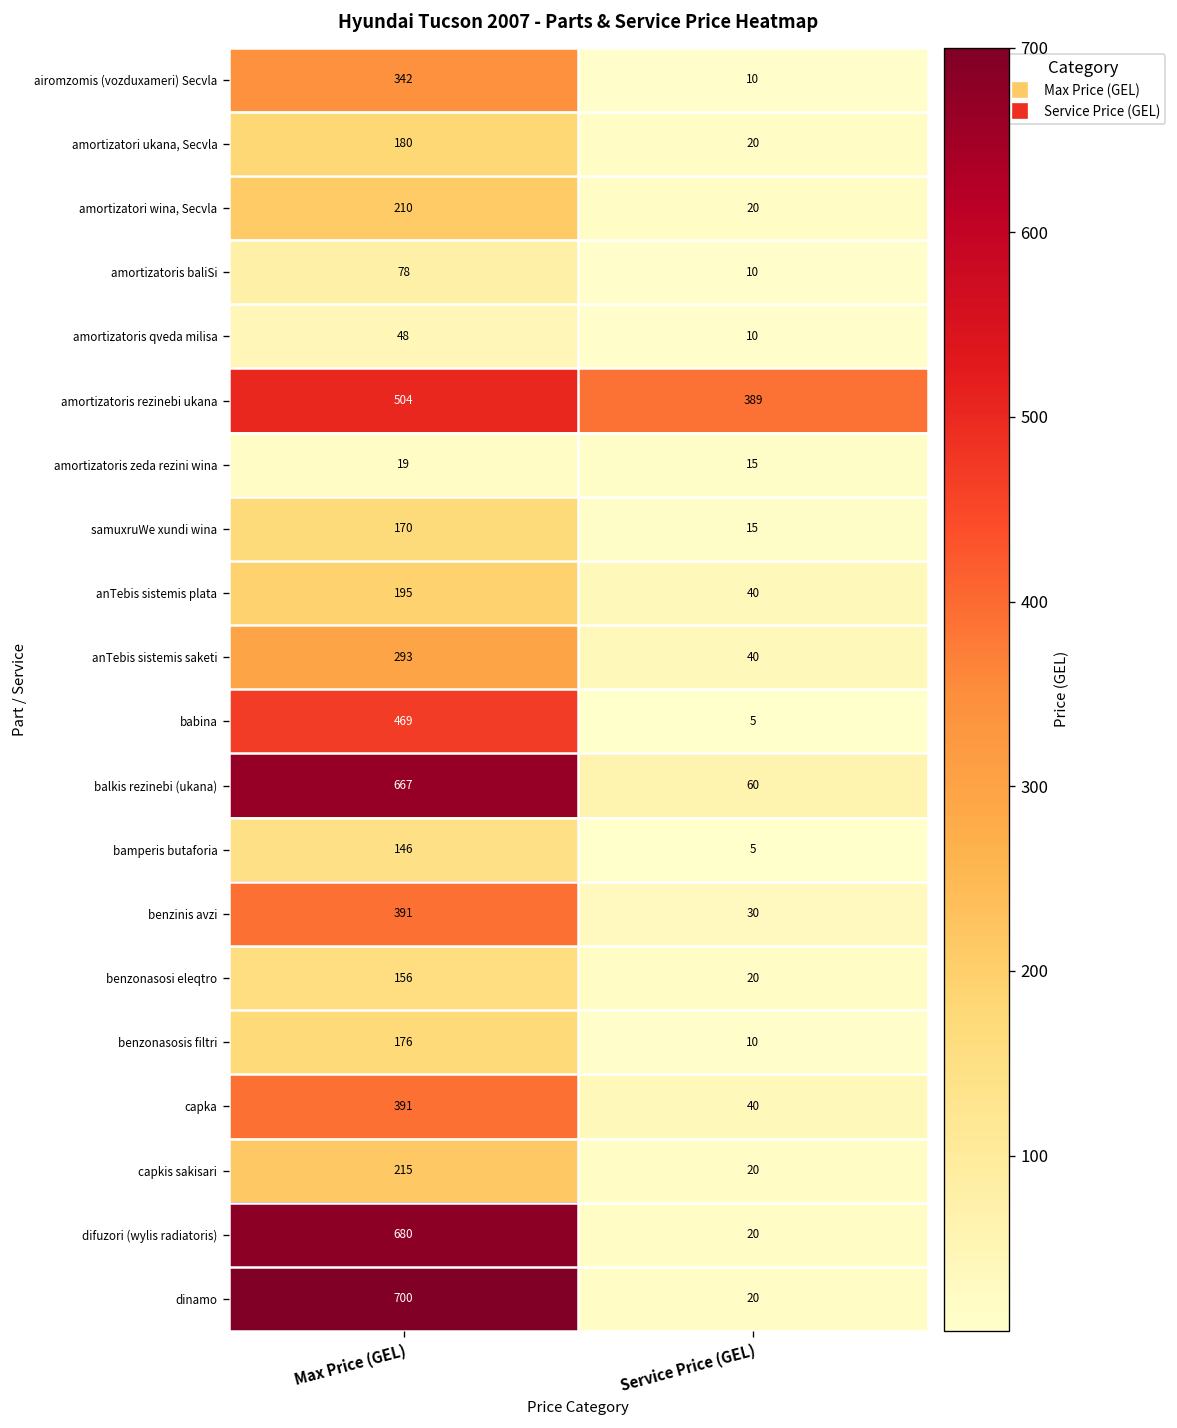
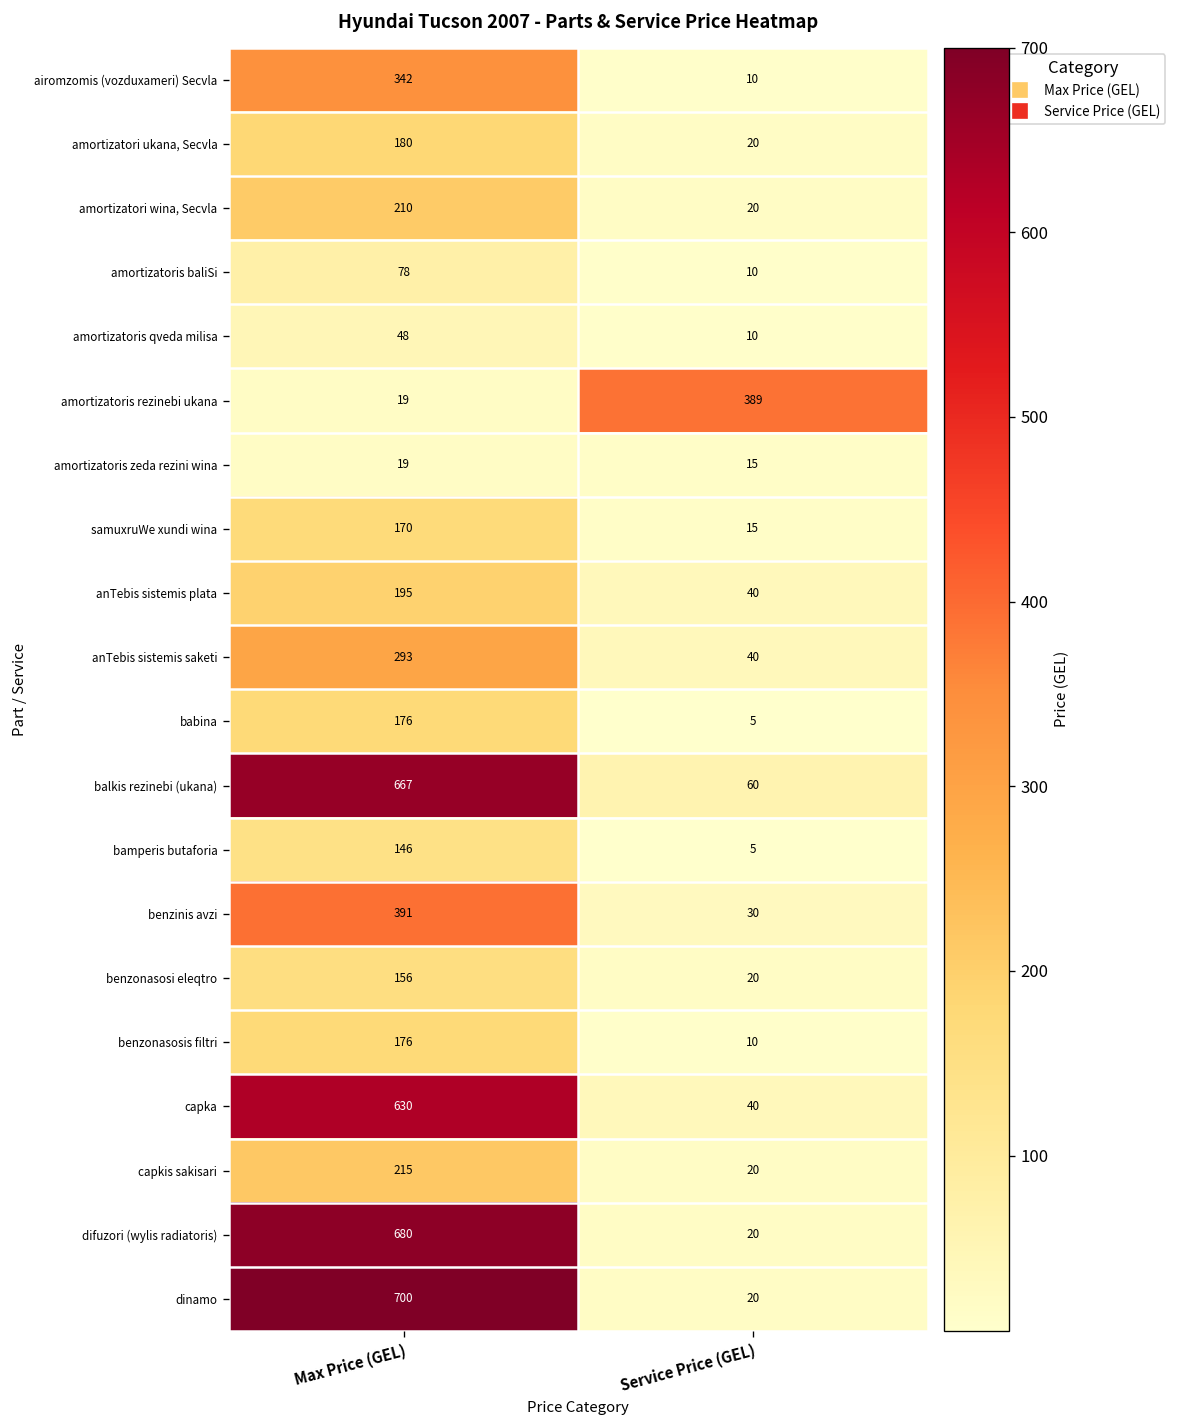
  {
    "airomzomis (vozduxameri) Secvla": {
      "Max Price (GEL)": 342,
      "Service Price (GEL)": 10
    },
    "amortizatori ukana, Secvla": {
      "Max Price (GEL)": 180,
      "Service Price (GEL)": 20
    },
    "amortizatori wina, Secvla": {
      "Max Price (GEL)": 210,
      "Service Price (GEL)": 20
    },
    "amortizatoris baliSi": {
      "Max Price (GEL)": 78,
      "Service Price (GEL)": 10
    },
    "amortizatoris qveda milisa": {
      "Max Price (GEL)": 48,
      "Service Price (GEL)": 10
    },
    "amortizatoris rezinebi ukana": {
-     "Max Price (GEL)": 504,
+     "Max Price (GEL)": 19,
      "Service Price (GEL)": 389
    },
    "amortizatoris zeda rezini wina": {
      "Max Price (GEL)": 19,
      "Service Price (GEL)": 15
    },
    "samuxruWe xundi wina": {
      "Max Price (GEL)": 170,
      "Service Price (GEL)": 15
    },
    "anTebis sistemis plata": {
      "Max Price (GEL)": 195,
      "Service Price (GEL)": 40
    },
    "anTebis sistemis saketi": {
      "Max Price (GEL)": 293,
      "Service Price (GEL)": 40
    },
    "babina": {
-     "Max Price (GEL)": 469,
+     "Max Price (GEL)": 176,
      "Service Price (GEL)": 5
    },
    "balkis rezinebi (ukana)": {
      "Max Price (GEL)": 667,
      "Service Price (GEL)": 60
    },
    "bamperis butaforia": {
      "Max Price (GEL)": 146,
      "Service Price (GEL)": 5
    },
    "benzinis avzi": {
      "Max Price (GEL)": 391,
      "Service Price (GEL)": 30
    },
    "benzonasosi eleqtro": {
      "Max Price (GEL)": 156,
      "Service Price (GEL)": 20
    },
    "benzonasosis filtri": {
      "Max Price (GEL)": 176,
      "Service Price (GEL)": 10
    },
    "capka": {
-     "Max Price (GEL)": 391,
+     "Max Price (GEL)": 630,
      "Service Price (GEL)": 40
    },
    "capkis sakisari": {
      "Max Price (GEL)": 215,
      "Service Price (GEL)": 20
    },
    "difuzori (wylis radiatoris)": {
      "Max Price (GEL)": 680,
      "Service Price (GEL)": 20
    },
    "dinamo": {
      "Max Price (GEL)": 700,
      "Service Price (GEL)": 20
    }
  }
